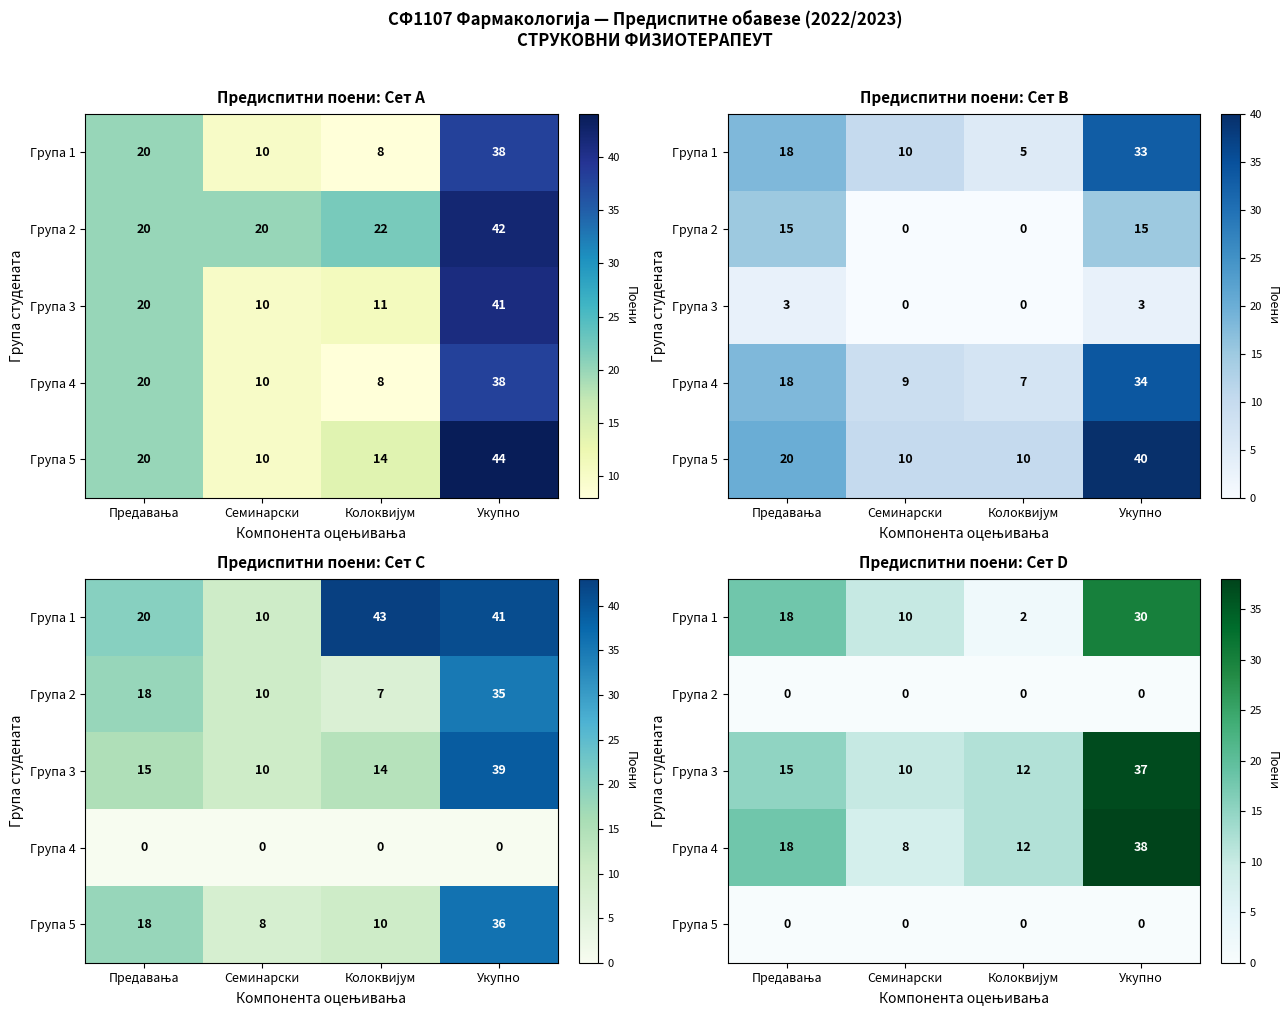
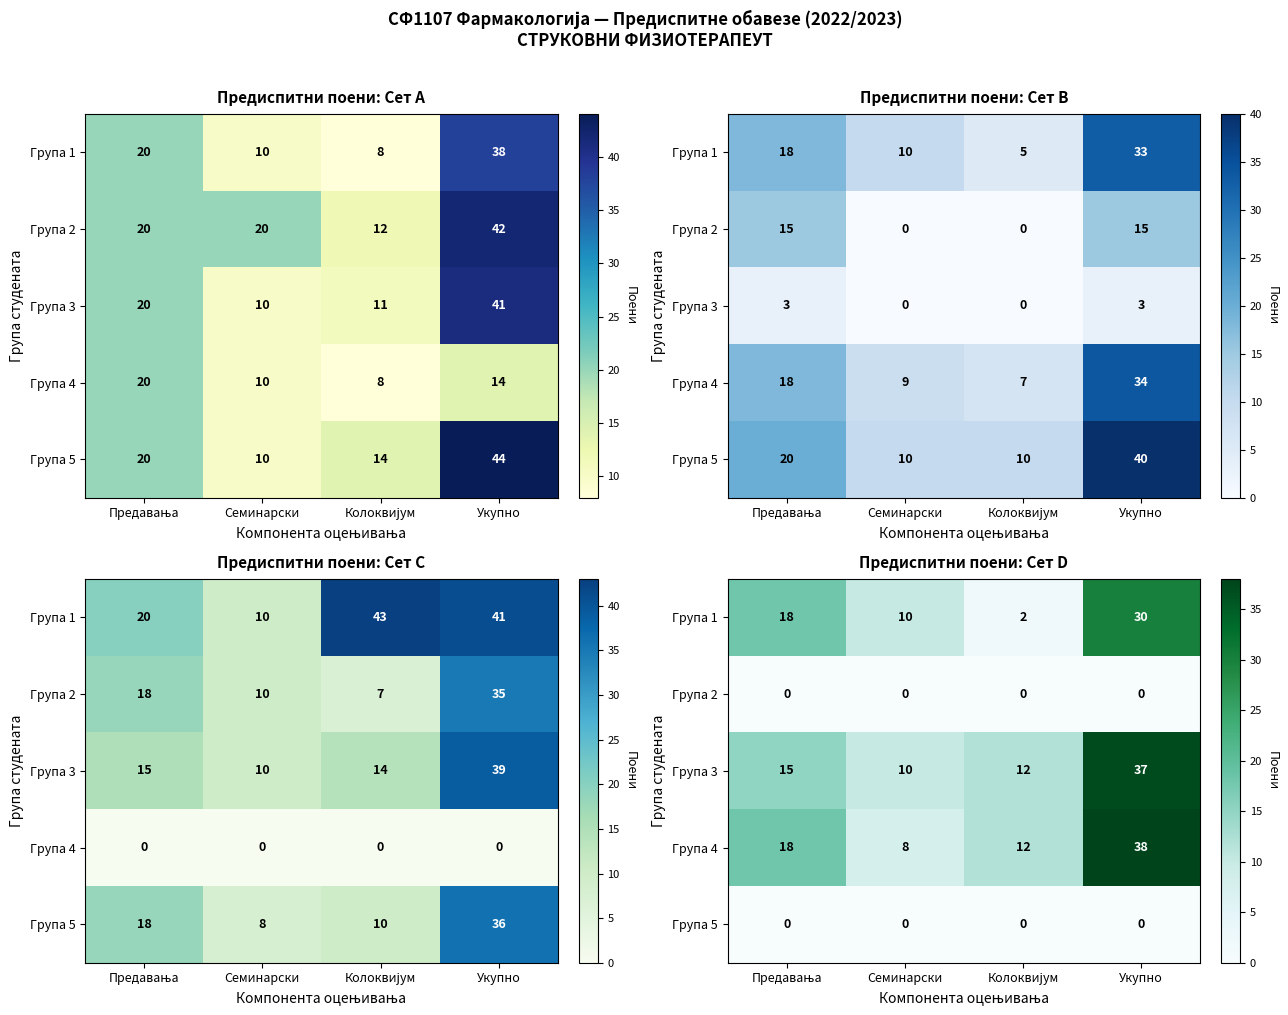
  {
    "Предиспитни поени: Сет A": {
      "Група 1": {
        "Предавања": 20,
        "Семинарски": 10,
        "Колоквијум": 8,
        "Укупно": 38
      },
      "Група 2": {
        "Предавања": 20,
        "Семинарски": 20,
-       "Колоквијум": 22,
+       "Колоквијум": 12,
        "Укупно": 42
      },
      "Група 3": {
        "Предавања": 20,
        "Семинарски": 10,
        "Колоквијум": 11,
        "Укупно": 41
      },
      "Група 4": {
        "Предавања": 20,
        "Семинарски": 10,
        "Колоквијум": 8,
-       "Укупно": 38
+       "Укупно": 14
      },
      "Група 5": {
        "Предавања": 20,
        "Семинарски": 10,
        "Колоквијум": 14,
        "Укупно": 44
      }
    },
    "Предиспитни поени: Сет B": {
      "Група 1": {
        "Предавања": 18,
        "Семинарски": 10,
        "Колоквијум": 5,
        "Укупно": 33
      },
      "Група 2": {
        "Предавања": 15,
        "Семинарски": 0,
        "Колоквијум": 0,
        "Укупно": 15
      },
      "Група 3": {
        "Предавања": 3,
        "Семинарски": 0,
        "Колоквијум": 0,
        "Укупно": 3
      },
      "Група 4": {
        "Предавања": 18,
        "Семинарски": 9,
        "Колоквијум": 7,
        "Укупно": 34
      },
      "Група 5": {
        "Предавања": 20,
        "Семинарски": 10,
        "Колоквијум": 10,
        "Укупно": 40
      }
    },
    "Предиспитни поени: Сет C": {
      "Група 1": {
        "Предавања": 20,
        "Семинарски": 10,
        "Колоквијум": 43,
        "Укупно": 41
      },
      "Група 2": {
        "Предавања": 18,
        "Семинарски": 10,
        "Колоквијум": 7,
        "Укупно": 35
      },
      "Група 3": {
        "Предавања": 15,
        "Семинарски": 10,
        "Колоквијум": 14,
        "Укупно": 39
      },
      "Група 4": {
        "Предавања": 0,
        "Семинарски": 0,
        "Колоквијум": 0,
        "Укупно": 0
      },
      "Група 5": {
        "Предавања": 18,
        "Семинарски": 8,
        "Колоквијум": 10,
        "Укупно": 36
      }
    },
    "Предиспитни поени: Сет D": {
      "Група 1": {
        "Предавања": 18,
        "Семинарски": 10,
        "Колоквијум": 2,
        "Укупно": 30
      },
      "Група 2": {
        "Предавања": 0,
        "Семинарски": 0,
        "Колоквијум": 0,
        "Укупно": 0
      },
      "Група 3": {
        "Предавања": 15,
        "Семинарски": 10,
        "Колоквијум": 12,
        "Укупно": 37
      },
      "Група 4": {
        "Предавања": 18,
        "Семинарски": 8,
        "Колоквијум": 12,
        "Укупно": 38
      },
      "Група 5": {
        "Предавања": 0,
        "Семинарски": 0,
        "Колоквијум": 0,
        "Укупно": 0
      }
    }
  }
